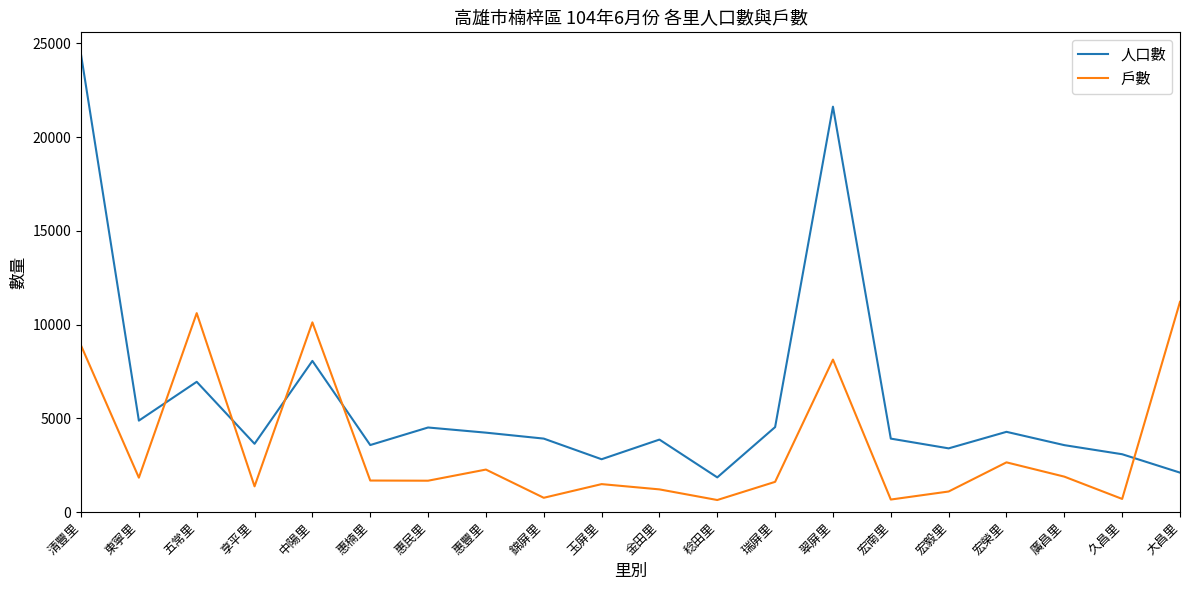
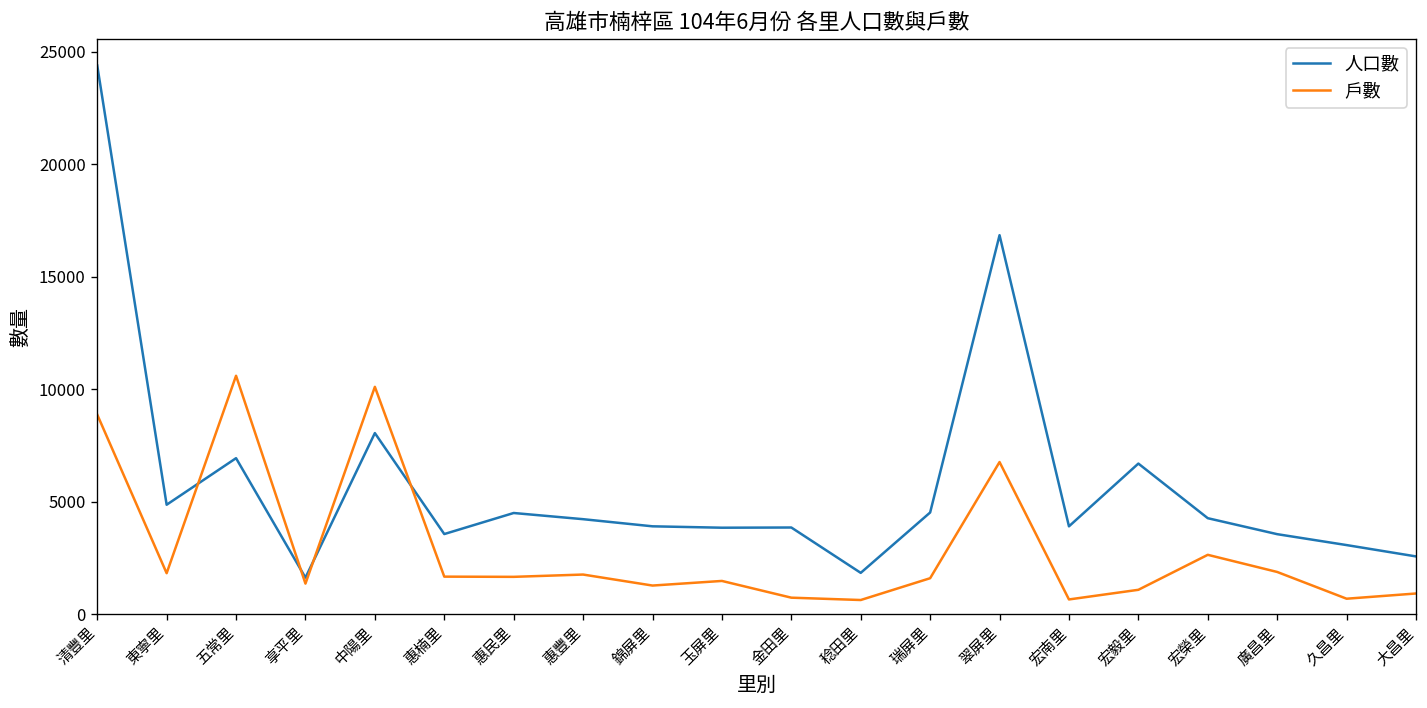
  {
    "人口數": {
      "清豐里": 24400,
      "東寧里": 4900,
      "五常里": 6900,
-     "享平里": 3600,
+     "享平里": 1600,
      "中陽里": 8100,
      "惠楠里": 3600,
      "惠民里": 4500,
      "惠豐里": 4200,
      "錦屏里": 3900,
-     "玉屏里": 2800,
+     "玉屏里": 3900,
      "金田里": 3900,
      "稔田里": 1800,
      "瑞屏里": 4500,
-     "翠屏里": 21600,
+     "翠屏里": 16900,
      "宏南里": 3900,
-     "宏毅里": 3400,
+     "宏毅里": 6700,
      "宏榮里": 4300,
      "廣昌里": 3600,
      "久昌里": 3100,
-     "大昌里": 2100
+     "大昌里": 2600
    },
    "戶數": {
      "清豐里": 8900,
      "東寧里": 1800,
      "五常里": 10600,
      "享平里": 1400,
      "中陽里": 10100,
      "惠楠里": 1700,
      "惠民里": 1700,
-     "惠豐里": 2300,
-     "錦屏里": 800,
+     "惠豐里": 1800,
+     "錦屏里": 1300,
      "玉屏里": 1500,
-     "金田里": 1200,
+     "金田里": 700,
      "稔田里": 600,
      "瑞屏里": 1600,
-     "翠屏里": 8100,
+     "翠屏里": 6800,
      "宏南里": 700,
      "宏毅里": 1100,
      "宏榮里": 2600,
      "廣昌里": 1900,
      "久昌里": 700,
-     "大昌里": 11200
+     "大昌里": 900
    }
  }
